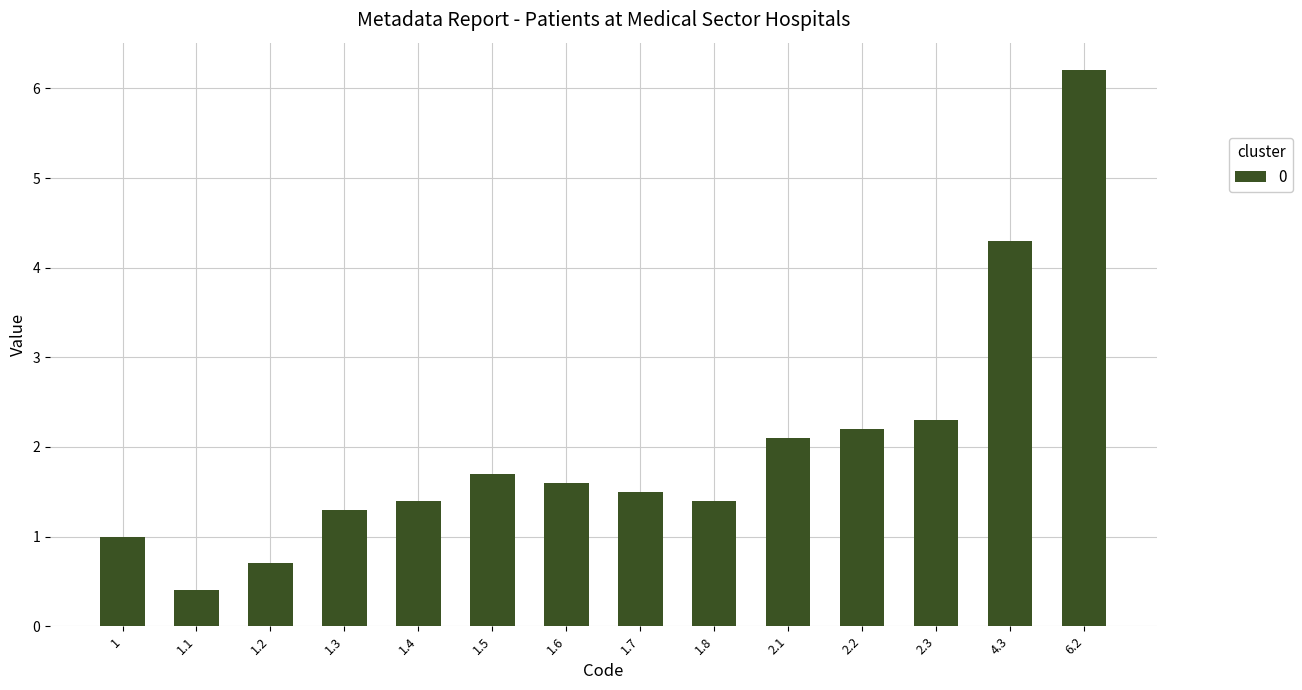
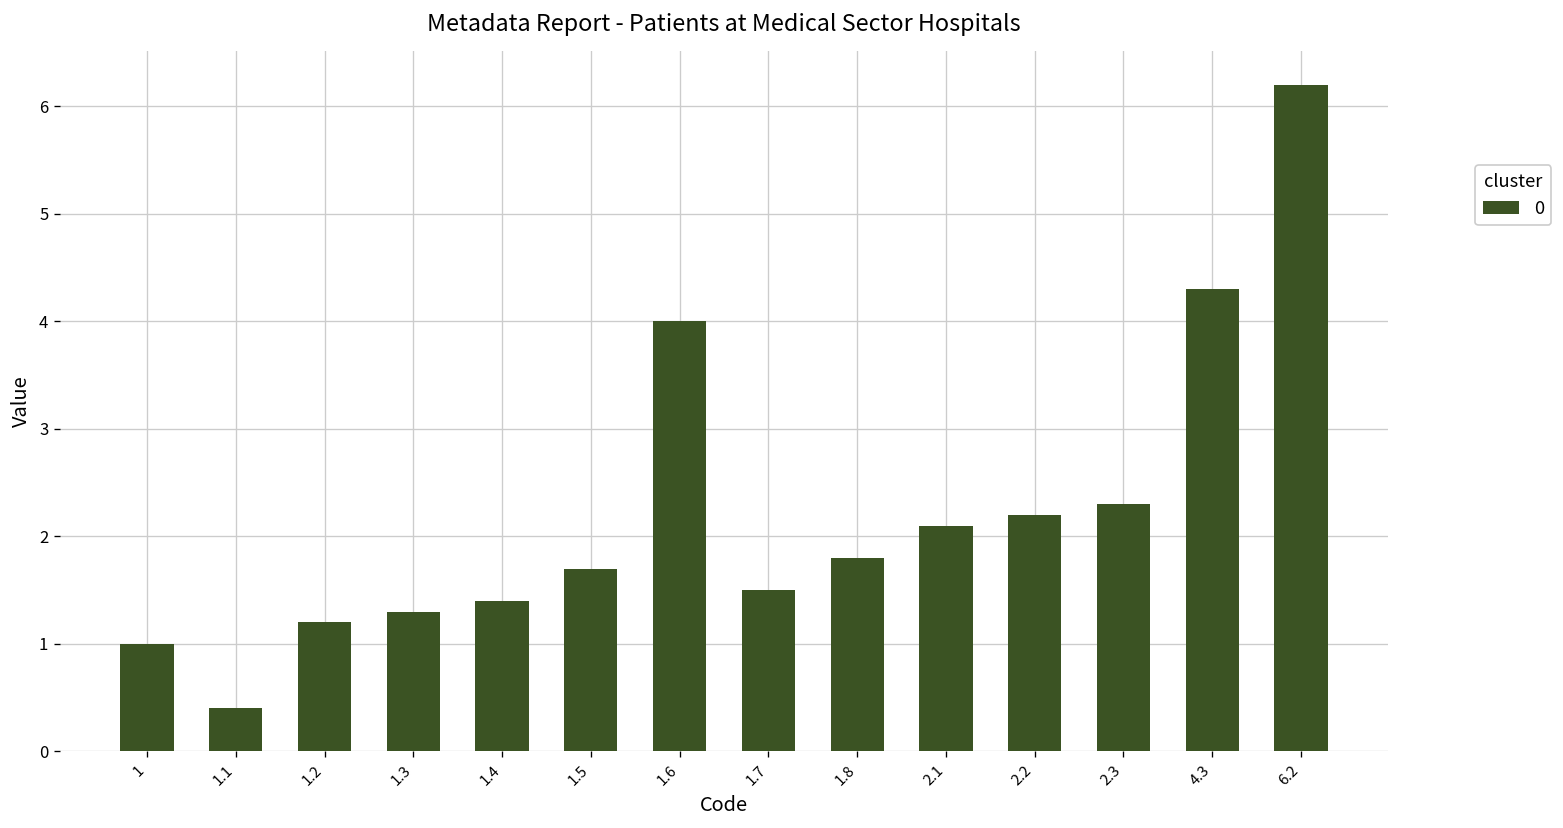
  {
    "1": 1.0,
    "1.1": 0.4,
-   "1.2": 0.7,
+   "1.2": 1.2,
    "1.3": 1.3,
    "1.4": 1.4,
    "1.5": 1.7,
-   "1.6": 1.6,
+   "1.6": 4.0,
    "1.7": 1.5,
-   "1.8": 1.4,
+   "1.8": 1.8,
    "2.1": 2.1,
    "2.2": 2.2,
    "2.3": 2.3,
    "4.3": 4.3,
    "6.2": 6.2
  }
